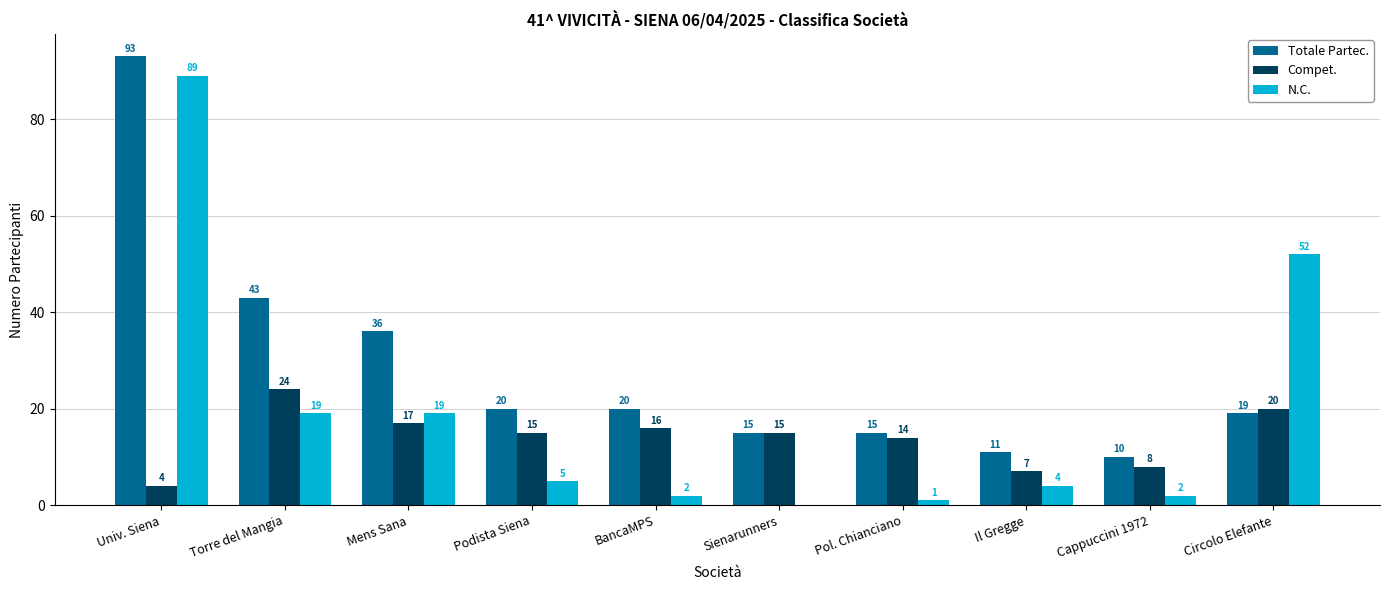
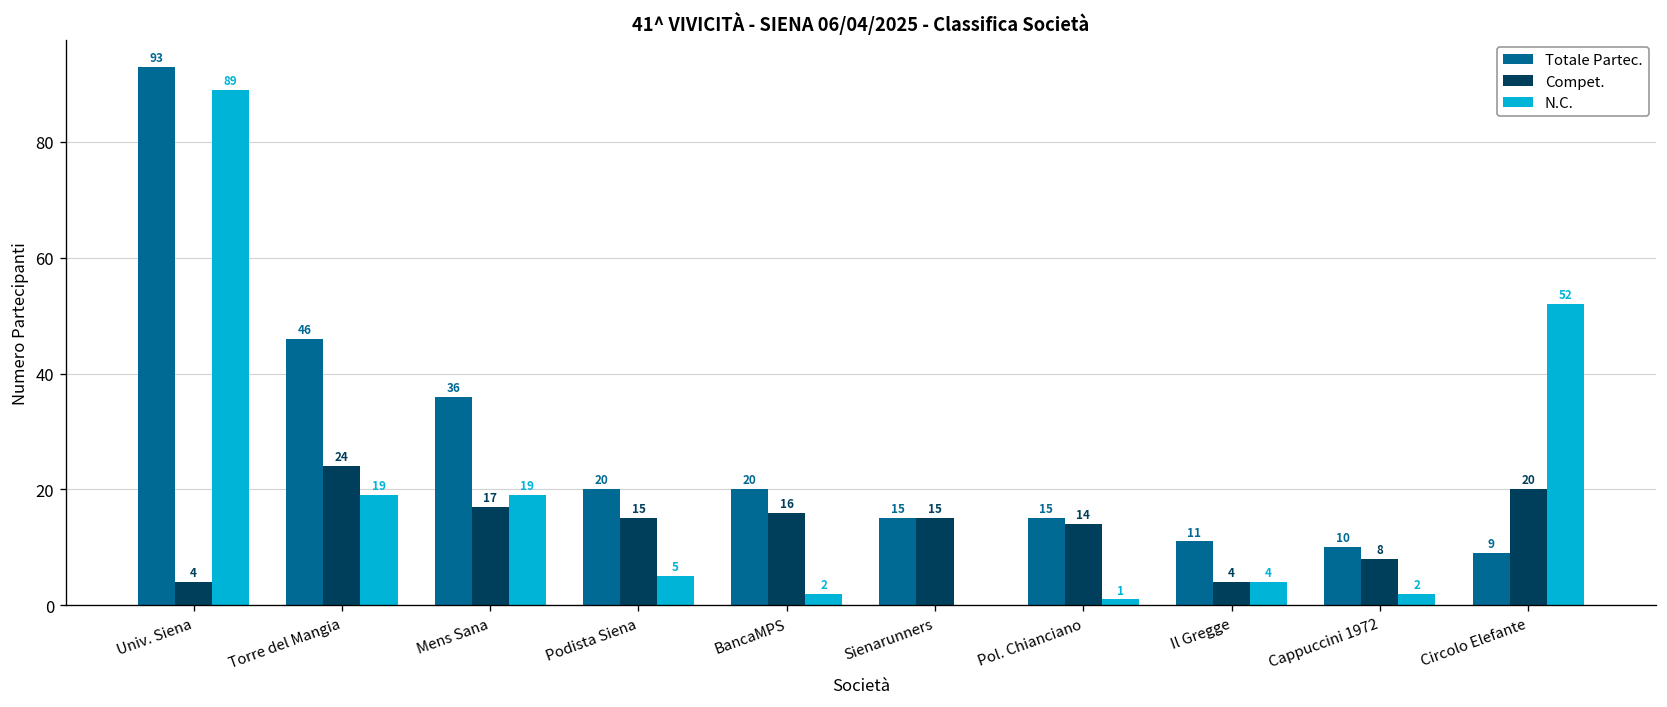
  {
    "Totale Partec.": {
      "Univ. Siena": 93,
-     "Torre del Mangia": 43,
+     "Torre del Mangia": 46,
      "Mens Sana": 36,
      "Podista Siena": 20,
      "BancaMPS": 20,
      "Sienarunners": 15,
      "Pol. Chianciano": 15,
      "Il Gregge": 11,
      "Cappuccini 1972": 10,
-     "Circolo Elefante": 19
+     "Circolo Elefante": 9
    },
    "Compet.": {
      "Univ. Siena": 4,
      "Torre del Mangia": 24,
      "Mens Sana": 17,
      "Podista Siena": 15,
      "BancaMPS": 16,
      "Sienarunners": 15,
      "Pol. Chianciano": 14,
-     "Il Gregge": 7,
+     "Il Gregge": 4,
      "Cappuccini 1972": 8,
      "Circolo Elefante": 20
    },
    "N.C.": {
      "Univ. Siena": 89,
      "Torre del Mangia": 19,
      "Mens Sana": 19,
      "Podista Siena": 5,
      "BancaMPS": 2,
      "Pol. Chianciano": 1,
      "Il Gregge": 4,
      "Cappuccini 1972": 2,
      "Circolo Elefante": 52
    }
  }
